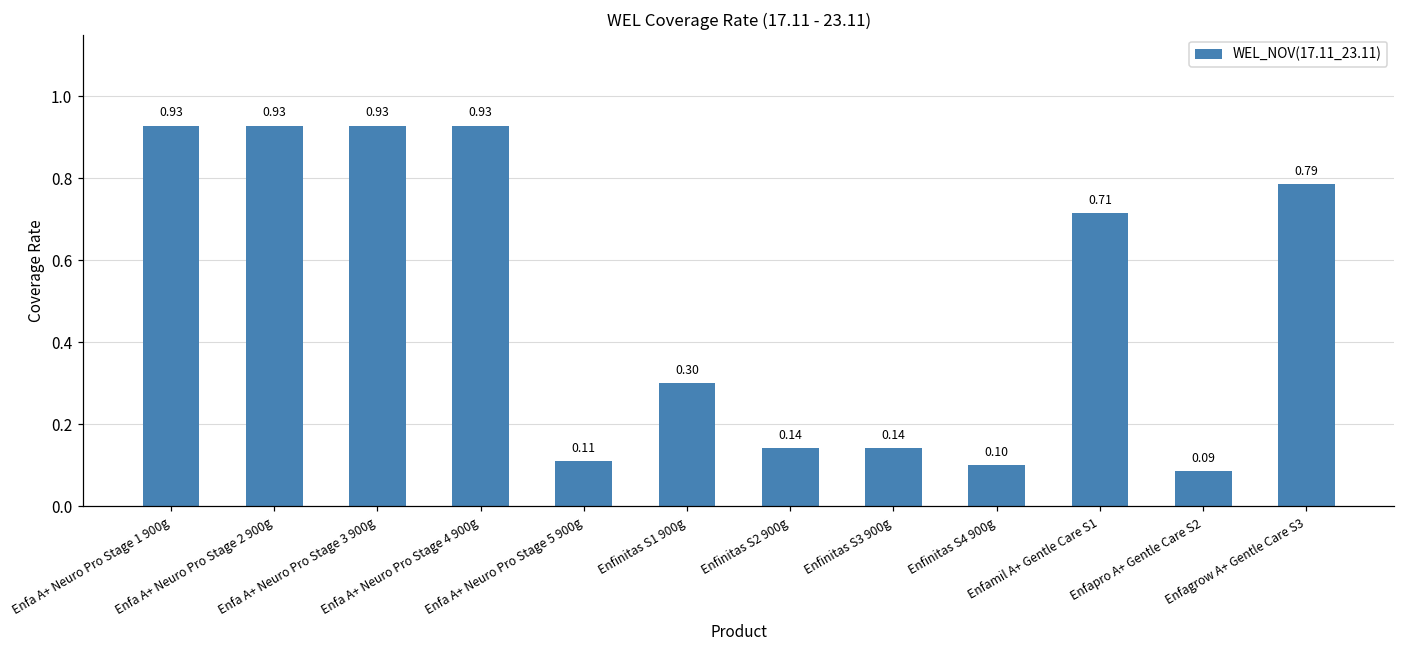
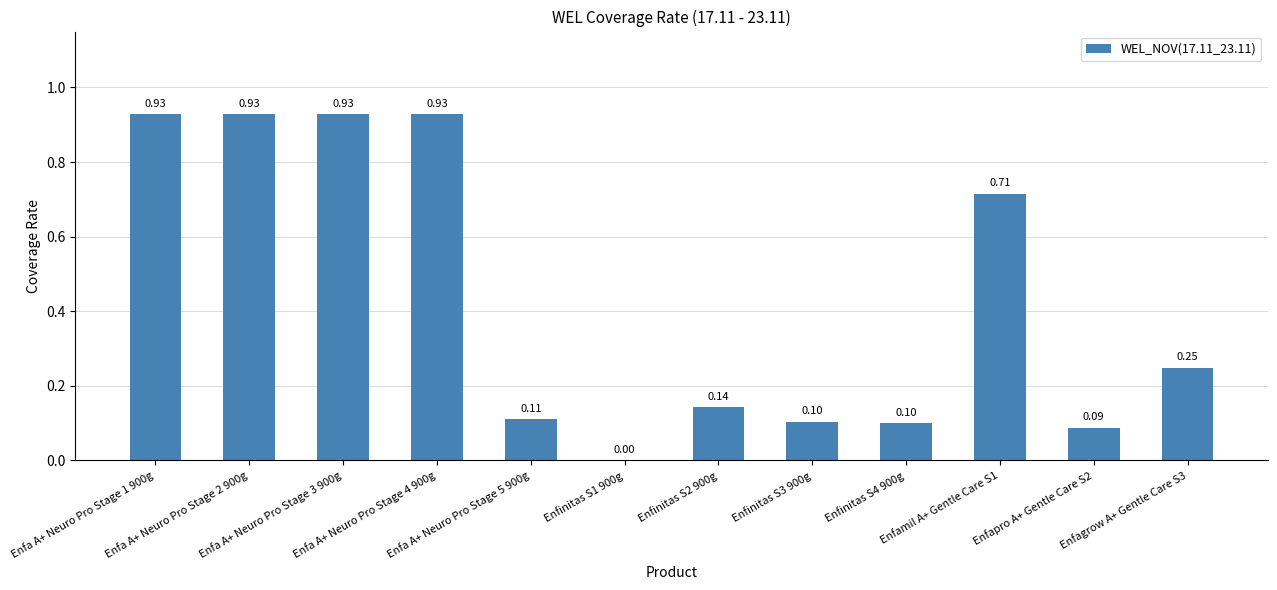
  {
    "Enfa A+ Neuro Pro Stage 1 900g": 0.93,
    "Enfa A+ Neuro Pro Stage 2 900g": 0.93,
    "Enfa A+ Neuro Pro Stage 3 900g": 0.93,
    "Enfa A+ Neuro Pro Stage 4 900g": 0.93,
    "Enfa A+ Neuro Pro Stage 5 900g": 0.11,
-   "Enfinitas S1 900g": 0.30,
+   "Enfinitas S1 900g": 0.00,
    "Enfinitas S2 900g": 0.14,
-   "Enfinitas S3 900g": 0.14,
+   "Enfinitas S3 900g": 0.10,
    "Enfinitas S4 900g": 0.10,
    "Enfamil A+ Gentle Care S1": 0.71,
    "Enfapro A+ Gentle Care S2": 0.09,
-   "Enfagrow A+ Gentle Care S3": 0.79
+   "Enfagrow A+ Gentle Care S3": 0.25
  }
